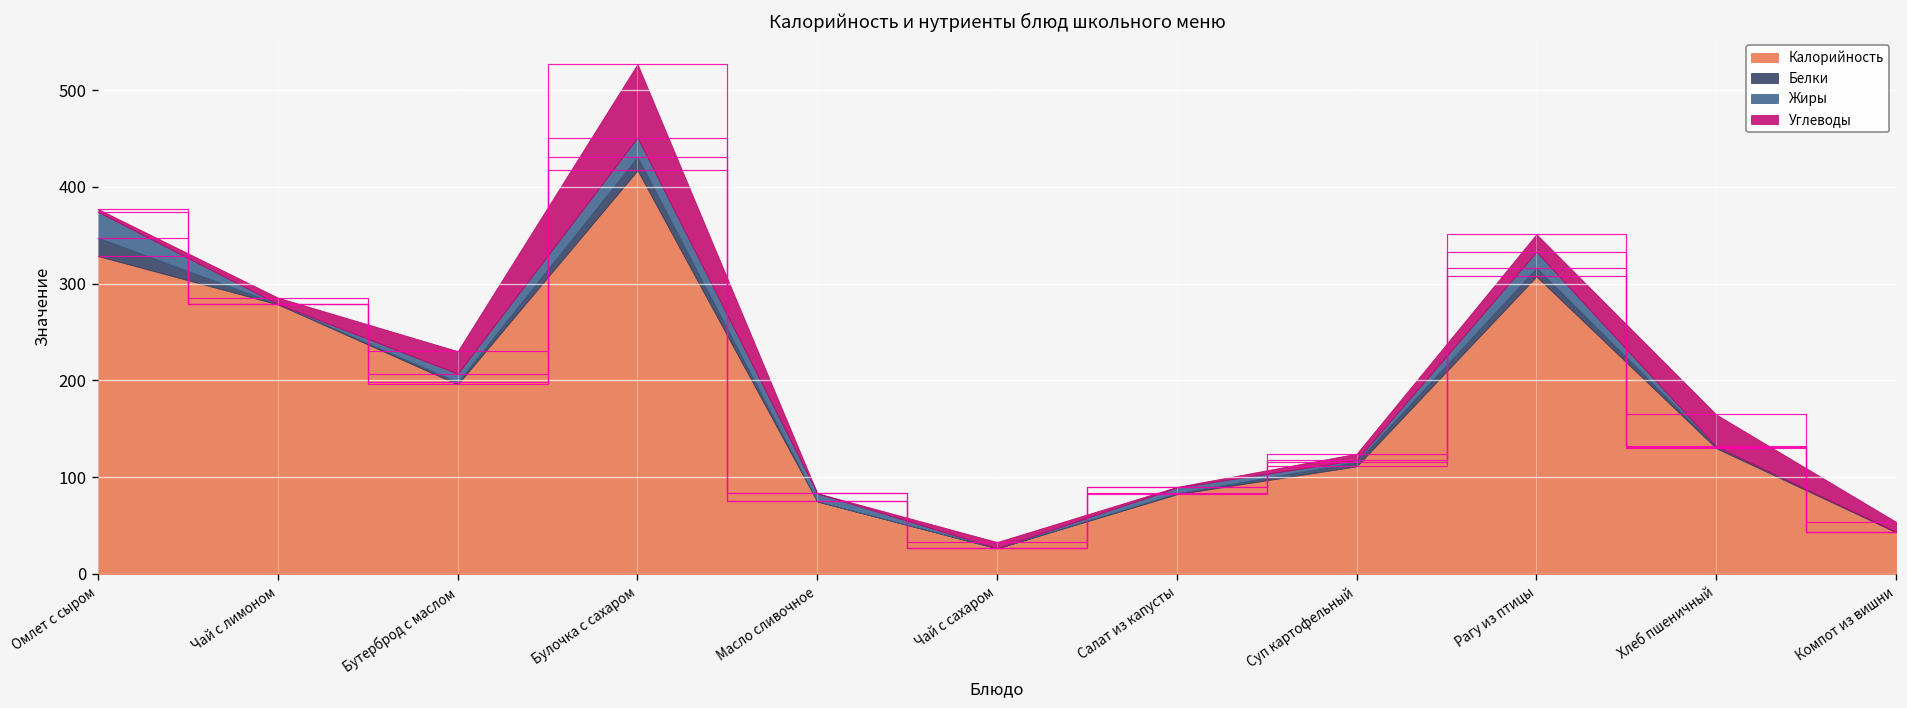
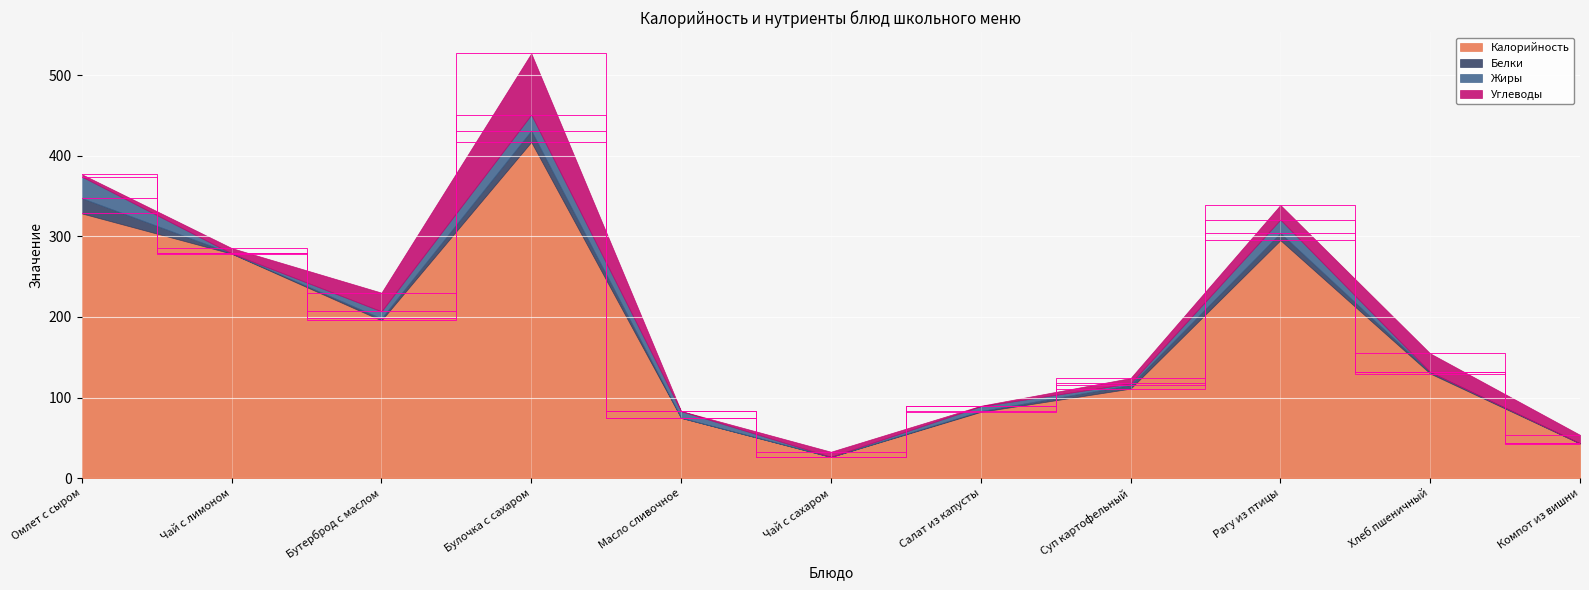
  {
    "Калорийность": {
      "Омлет с сыром": 330,
      "Булочка с сахаром": 420,
      "Суп картофельный": 110,
-     "Рагу из птицы": 310
+     "Рагу из птицы": 300
    },
    "Углеводы": {
      "Чай с лимоном": 10,
      "Бутерброд с маслом": 20,
      "Булочка с сахаром": 80,
      "Чай с сахаром": 10,
      "Суп картофельный": 10,
      "Рагу из птицы": 20,
-     "Хлеб пшеничный": 30,
+     "Хлеб пшеничный": 20,
      "Компот из вишни": 10
    }
  }
